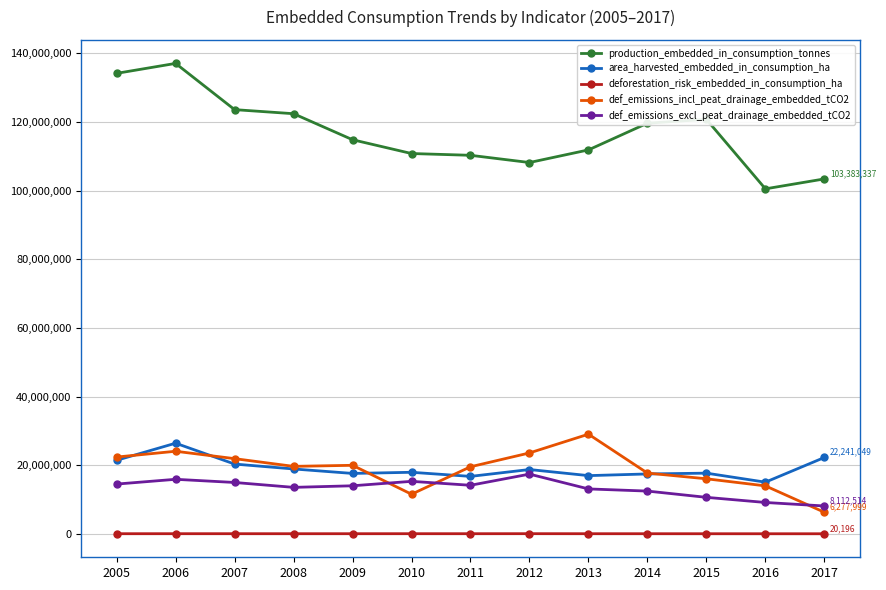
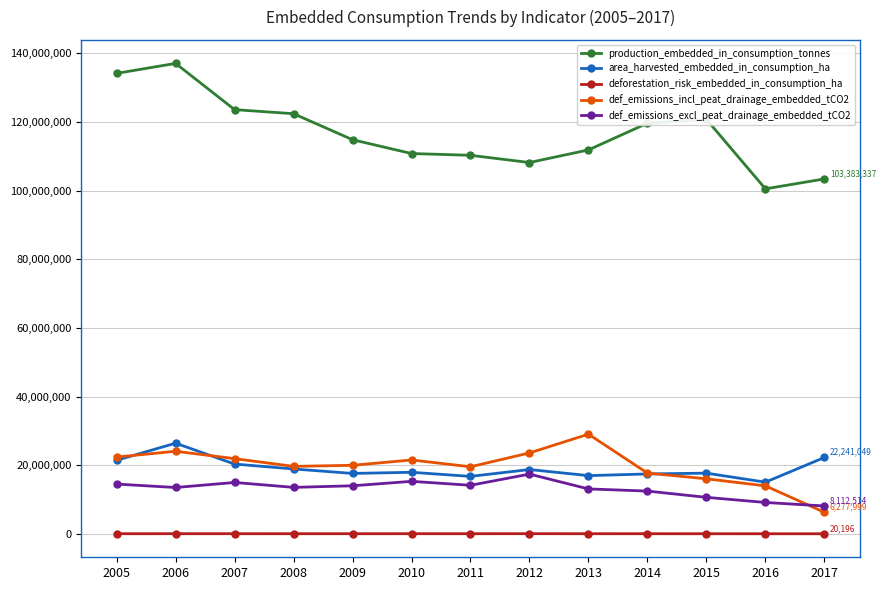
  {
    "production_embedded_in_consumption_tonnes": {
      "2017": "103,383,337"
    },
    "area_harvested_embedded_in_consumption_ha": {
      "2017": "22,241,049"
    },
    "deforestation_risk_embedded_in_consumption_ha": {
      "2017": "20,196"
    },
    "def_emissions_incl_peat_drainage_embedded_tCO2": {
      "2005": "22,000,000",
      "2006": "24,000,000",
      "2007": "22,000,000",
      "2008": "20,000,000",
      "2009": "20,000,000",
-     "2010": "12,000,000",
+     "2010": "22,000,000",
      "2011": "20,000,000",
      "2012": "24,000,000",
      "2013": "29,000,000",
      "2015": "16,000,000",
      "2016": "14,000,000"
    },
    "def_emissions_excl_peat_drainage_embedded_tCO2": {
      "2005": "14,000,000",
-     "2006": "16,000,000",
+     "2006": "13,000,000",
      "2007": "15,000,000",
      "2008": "14,000,000",
      "2009": "14,000,000",
      "2010": "15,000,000",
      "2011": "14,000,000",
      "2012": "17,000,000",
      "2013": "13,000,000",
      "2014": "12,000,000",
      "2015": "11,000,000",
      "2016": "9,000,000"
    }
  }
